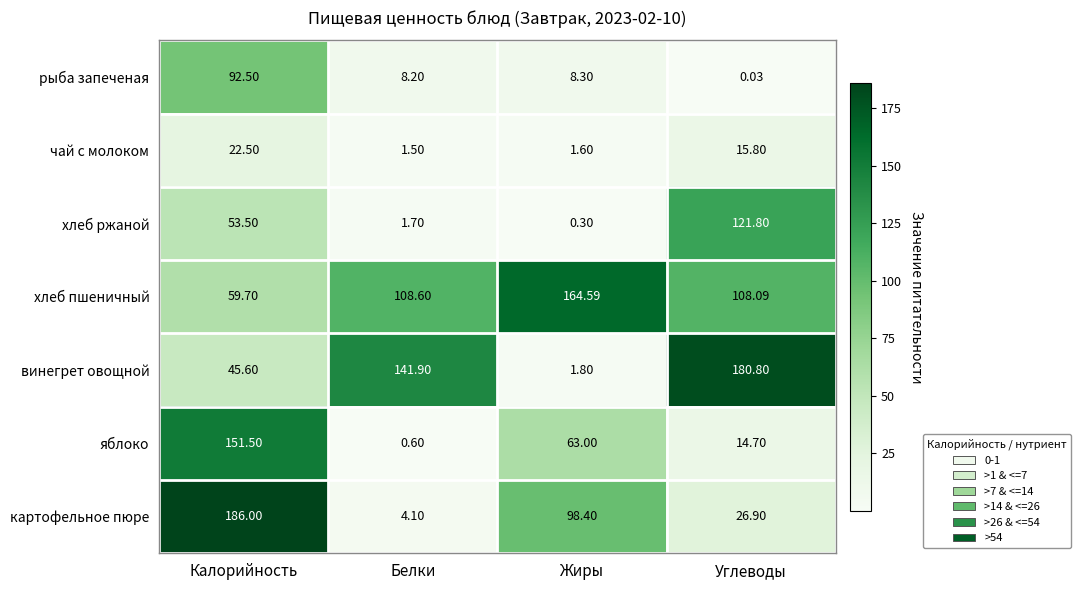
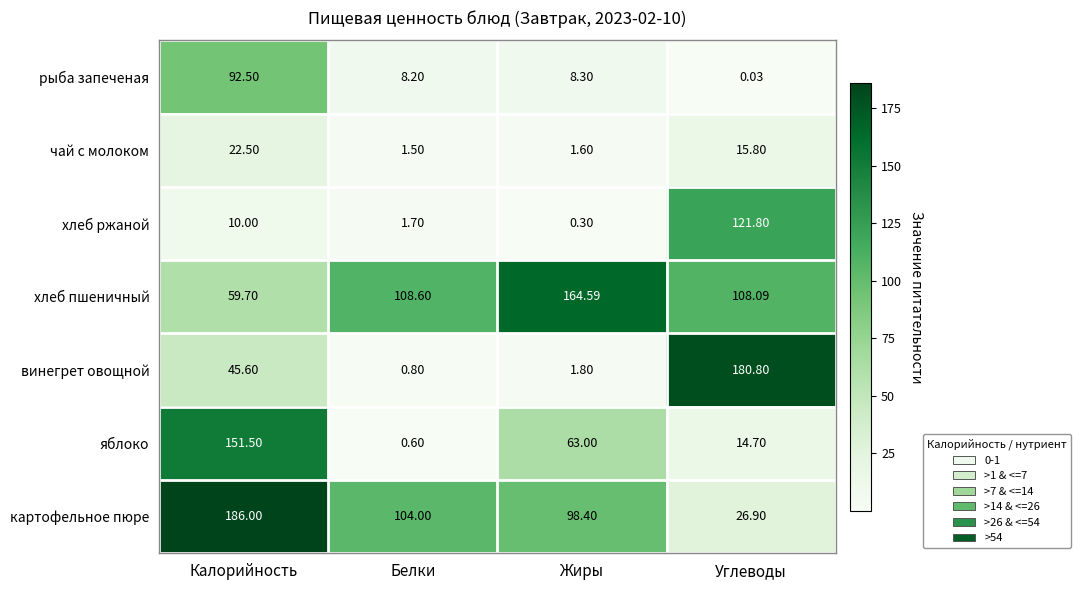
  {
    "рыба запеченая": {
      "Калорийность": 92.50,
      "Белки": 8.20,
      "Жиры": 8.30,
      "Углеводы": 0.03
    },
    "чай с молоком": {
      "Калорийность": 22.50,
      "Белки": 1.50,
      "Жиры": 1.60,
      "Углеводы": 15.80
    },
    "хлеб ржаной": {
-     "Калорийность": 53.50,
+     "Калорийность": 10.00,
      "Белки": 1.70,
      "Жиры": 0.30,
      "Углеводы": 121.80
    },
    "хлеб пшеничный": {
      "Калорийность": 59.70,
      "Белки": 108.60,
      "Жиры": 164.59,
      "Углеводы": 108.09
    },
    "винегрет овощной": {
      "Калорийность": 45.60,
-     "Белки": 141.90,
+     "Белки": 0.80,
      "Жиры": 1.80,
      "Углеводы": 180.80
    },
    "яблоко": {
      "Калорийность": 151.50,
      "Белки": 0.60,
      "Жиры": 63.00,
      "Углеводы": 14.70
    },
    "картофельное пюре": {
      "Калорийность": 186.00,
-     "Белки": 4.10,
+     "Белки": 104.00,
      "Жиры": 98.40,
      "Углеводы": 26.90
    }
  }
